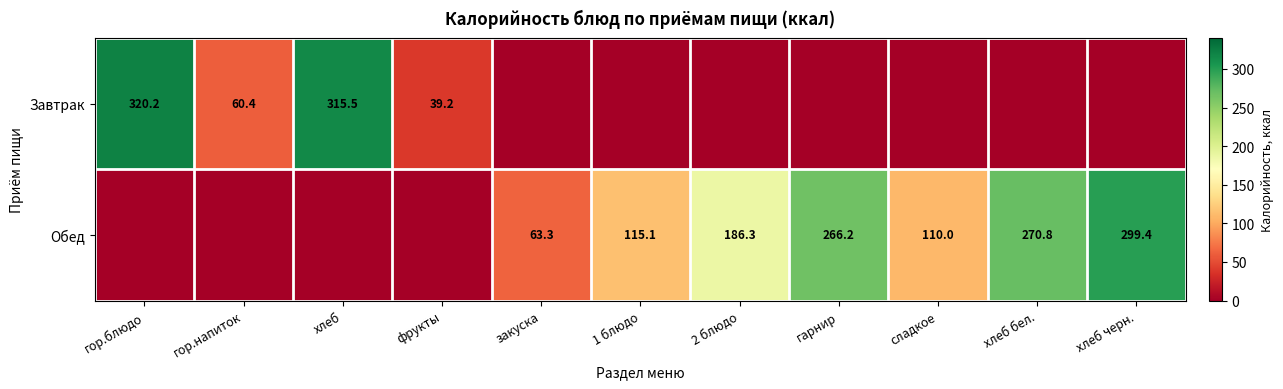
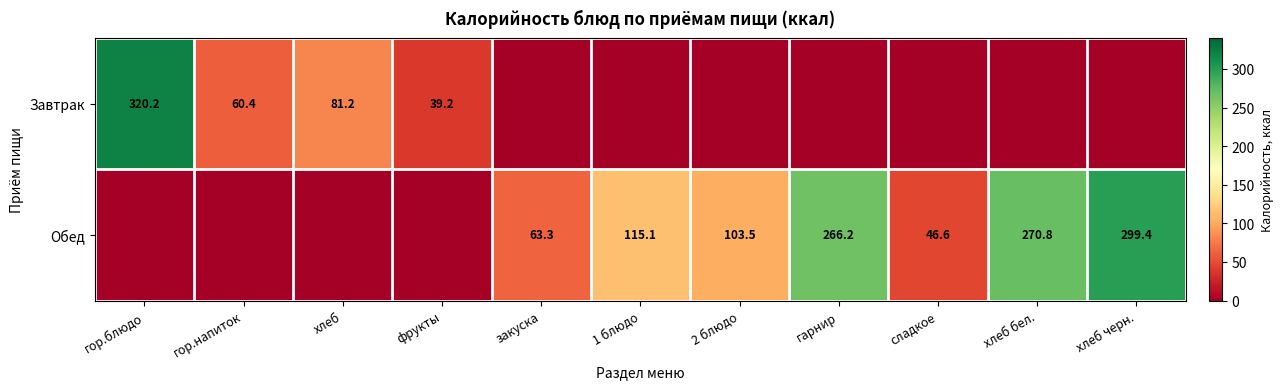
  {
    "Завтрак": {
      "гор.блюдо": 320.2,
      "гор.напиток": 60.4,
-     "хлеб": 315.5,
+     "хлеб": 81.2,
      "фрукты": 39.2
    },
    "Обед": {
      "закуска": 63.3,
      "1 блюдо": 115.1,
-     "2 блюдо": 186.3,
+     "2 блюдо": 103.5,
      "гарнир": 266.2,
-     "сладкое": 110.0,
+     "сладкое": 46.6,
      "хлеб бел.": 270.8,
      "хлеб черн.": 299.4
    }
  }
